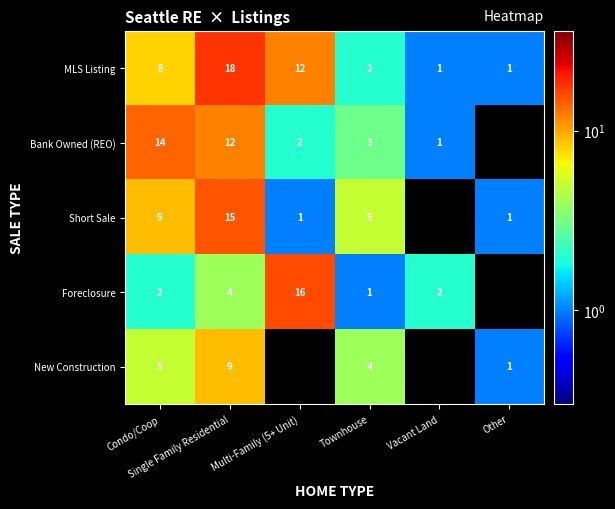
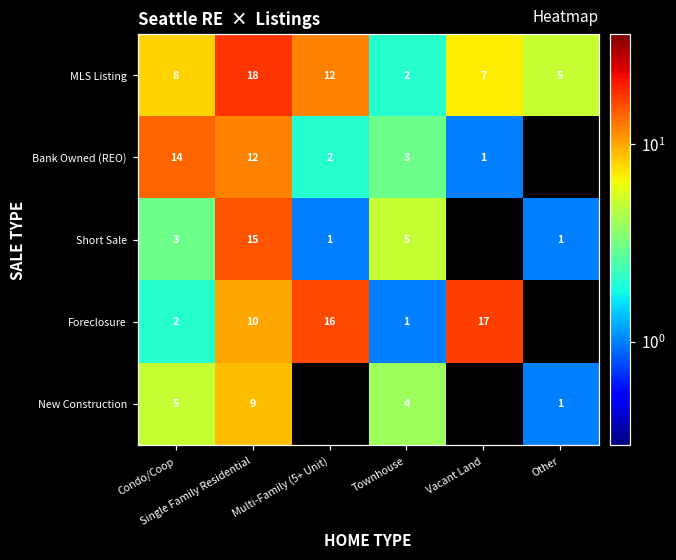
  {
    "MLS Listing": {
      "Condo/Coop": 8,
      "Single Family Residential": 18,
      "Multi-Family (5+ Unit)": 12,
      "Townhouse": 2,
-     "Vacant Land": 1,
-     "Other": 1
+     "Vacant Land": 7,
+     "Other": 5
    },
    "Bank Owned (REO)": {
      "Condo/Coop": 14,
      "Single Family Residential": 12,
      "Multi-Family (5+ Unit)": 2,
      "Townhouse": 3,
      "Vacant Land": 1
    },
    "Short Sale": {
-     "Condo/Coop": 9,
+     "Condo/Coop": 3,
      "Single Family Residential": 15,
      "Multi-Family (5+ Unit)": 1,
      "Townhouse": 5,
      "Other": 1
    },
    "Foreclosure": {
      "Condo/Coop": 2,
-     "Single Family Residential": 4,
+     "Single Family Residential": 10,
      "Multi-Family (5+ Unit)": 16,
      "Townhouse": 1,
-     "Vacant Land": 2
+     "Vacant Land": 17
    },
    "New Construction": {
      "Condo/Coop": 5,
      "Single Family Residential": 9,
      "Townhouse": 4,
      "Other": 1
    }
  }
